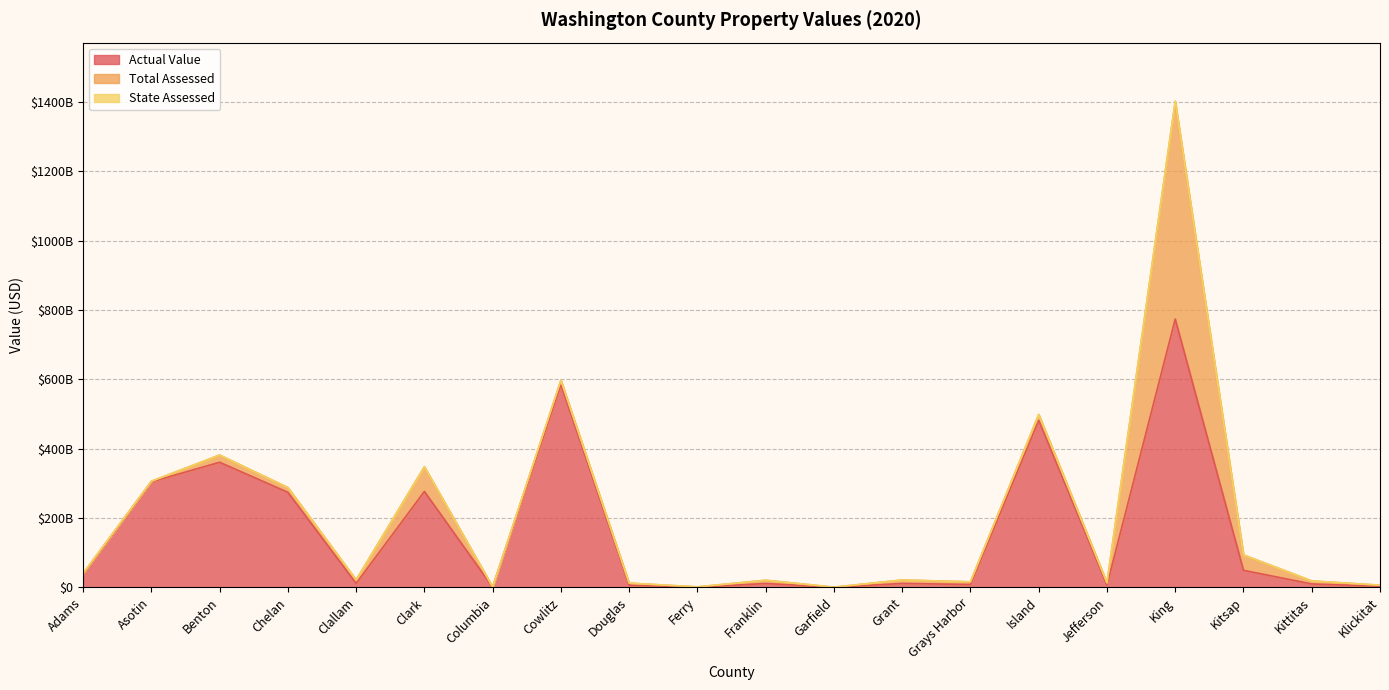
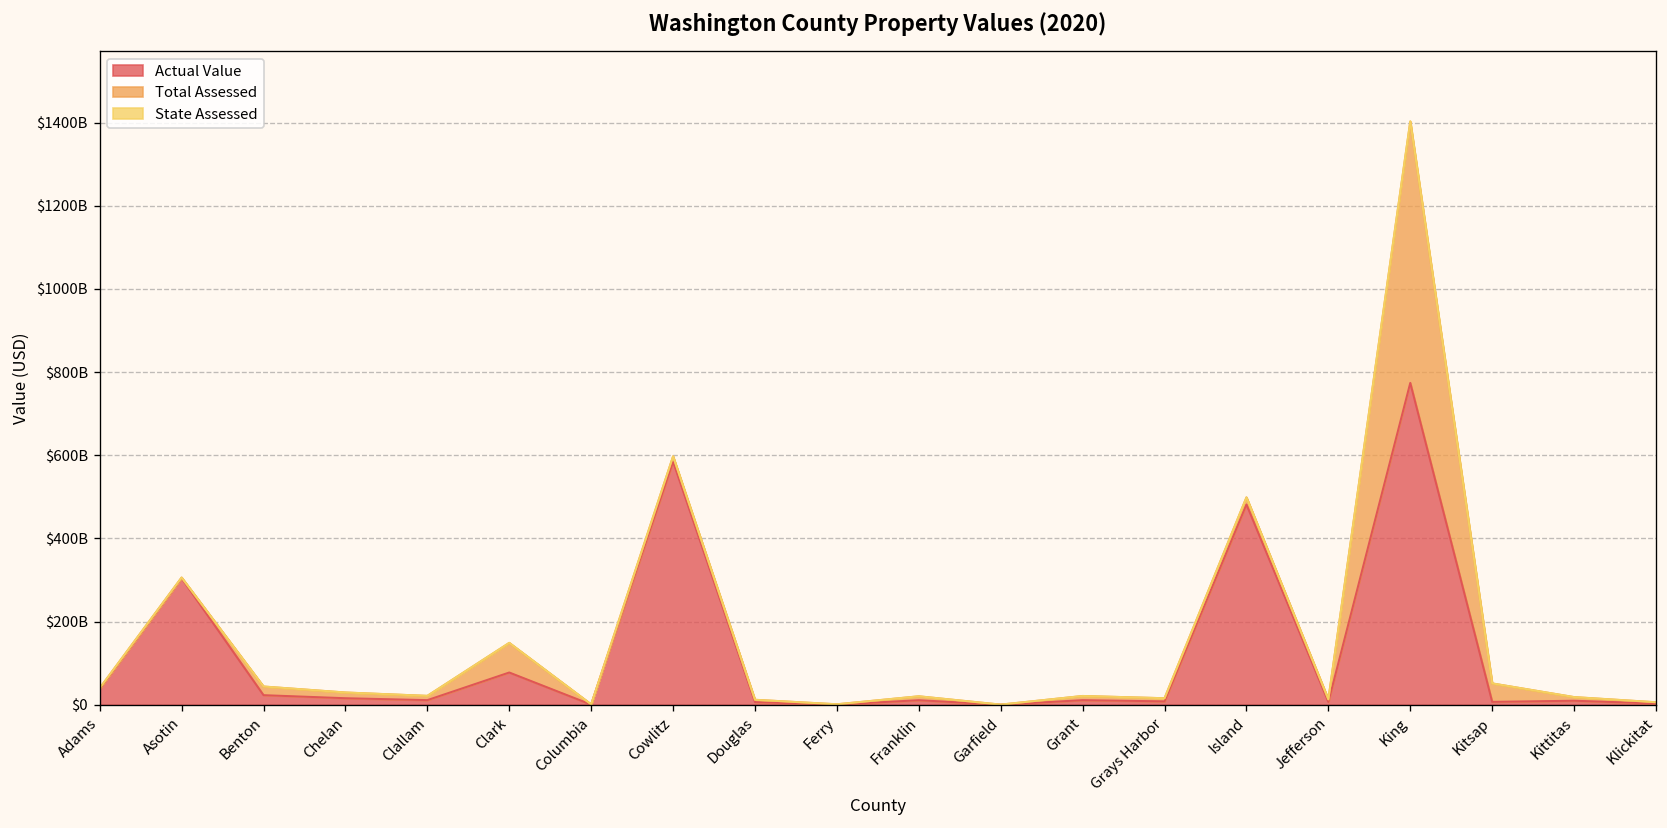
  {
    "Actual Value": {
-     "Benton": "$360000000000",
-     "Chelan": "$270000000000",
+     "Benton": "$20000000000",
+     "Chelan": "$20000000000",
      "Clallam": "$10000000000",
-     "Clark": "$280000000000",
+     "Clark": "$80000000000",
      "Cowlitz": "$580000000000",
      "Franklin": "$10000000000",
      "Grant": "$10000000000",
      "Grays Harbor": "$10000000000",
      "Island": "$480000000000",
      "King": "$770000000000",
-     "Kitsap": "$50000000000",
+     "Kitsap": "$10000000000",
      "Kittitas": "$10000000000"
    }
  }
